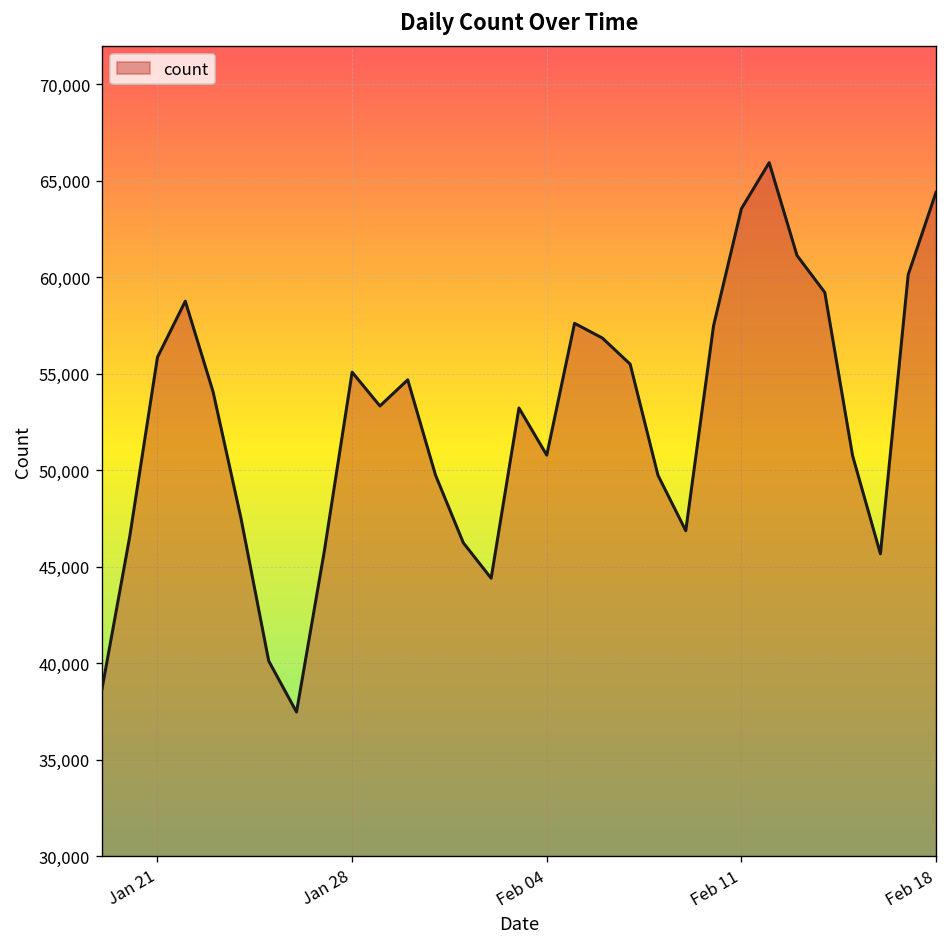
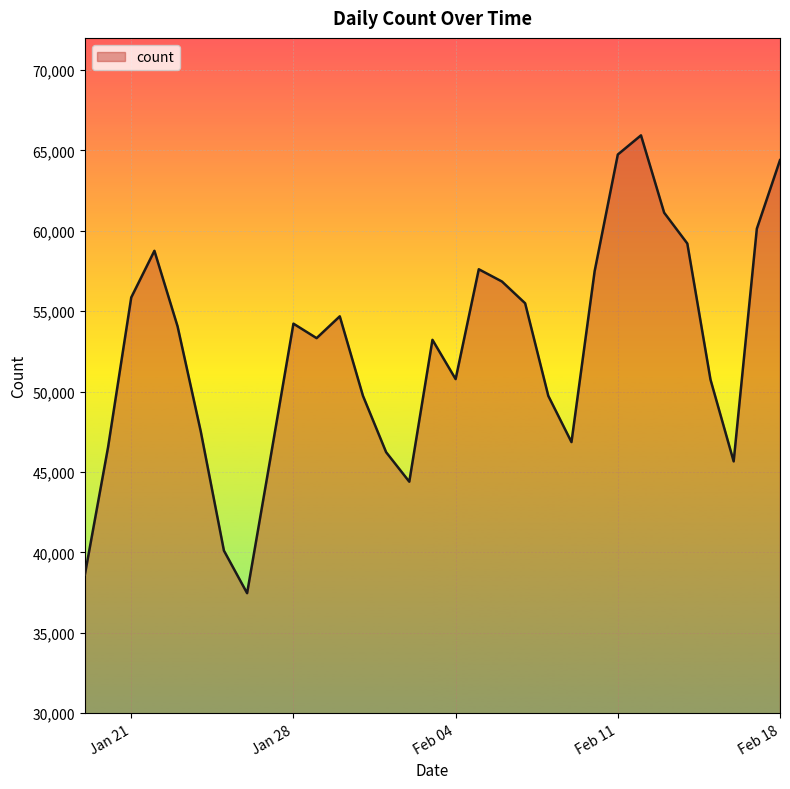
  {
    "Jan 21": "55,900",
-   "Jan 28": "55,100",
+   "Jan 28": "54,200",
    "Feb 04": "50,800",
-   "Feb 11": "63,500",
+   "Feb 11": "64,700",
    "Feb 18": "64,400"
  }
